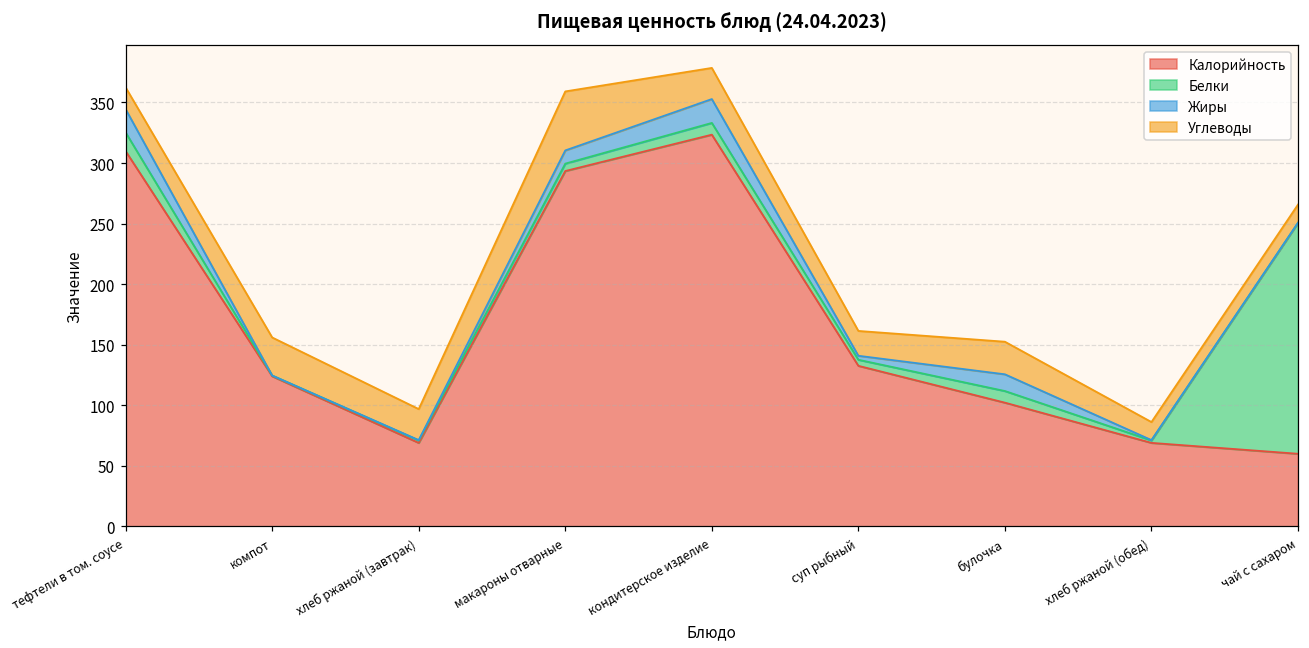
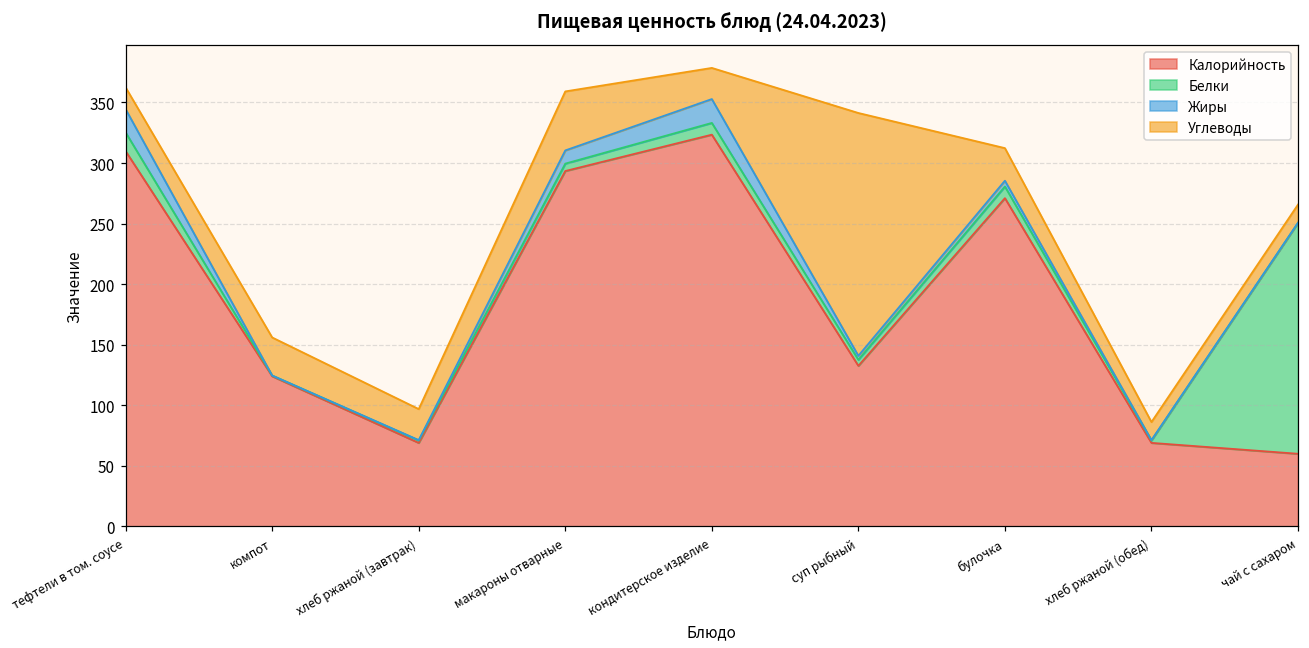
  {
    "Калорийность": {
      "тефтели в том. соусе": 310,
      "макароны отварные": 293,
      "кондитерское изделие": 323,
      "суп рыбный": 133,
-     "булочка": 102,
+     "булочка": 271,
      "чай с сахаром": 60
    },
    "Белки": {
      "тефтели в том. соусе": 15,
      "макароны отварные": 6,
      "кондитерское изделие": 10,
      "суп рыбный": 5,
      "булочка": 10
    },
    "Жиры": {
      "тефтели в том. соусе": 19,
      "макароны отварные": 11,
      "кондитерское изделие": 20,
      "суп рыбный": 3,
-     "булочка": 14
+     "булочка": 5
    },
    "Углеводы": {
      "тефтели в том. соусе": 18,
      "компот": 31,
      "хлеб ржаной (завтрак)": 26,
      "макароны отварные": 49,
      "кондитерское изделие": 26,
-     "суп рыбный": 21,
+     "суп рыбный": 200,
      "булочка": 27,
      "хлеб ржаной (обед)": 15,
      "чай с сахаром": 15
    }
  }
